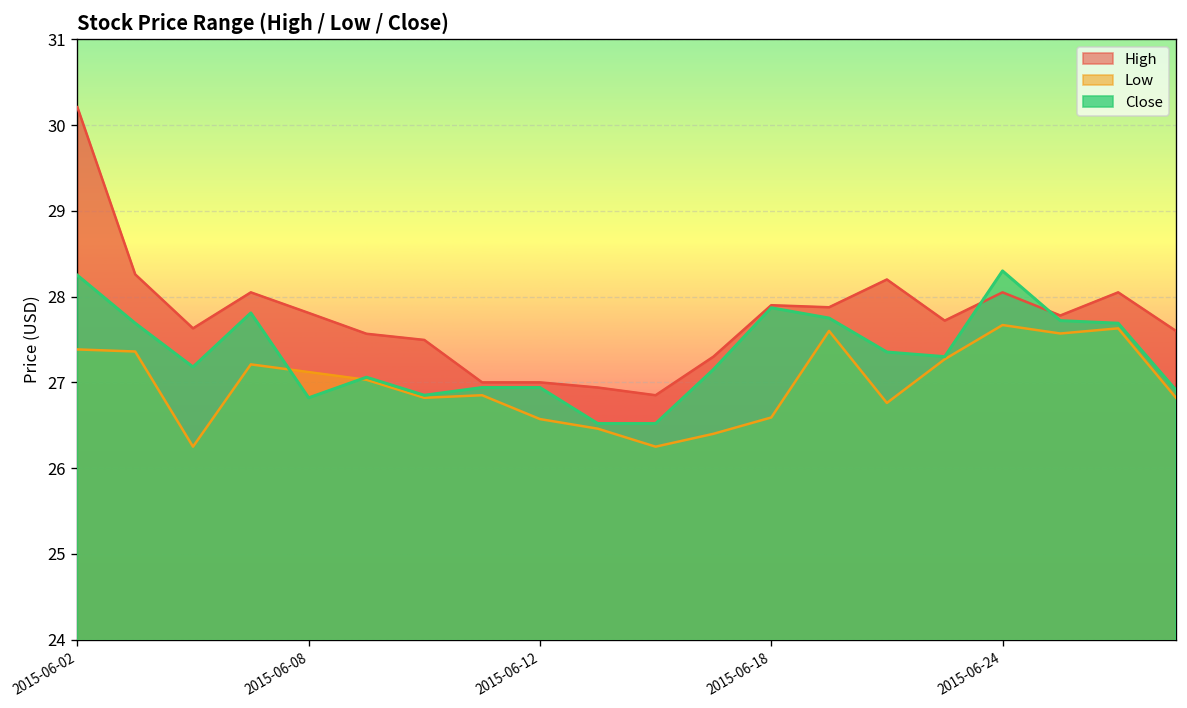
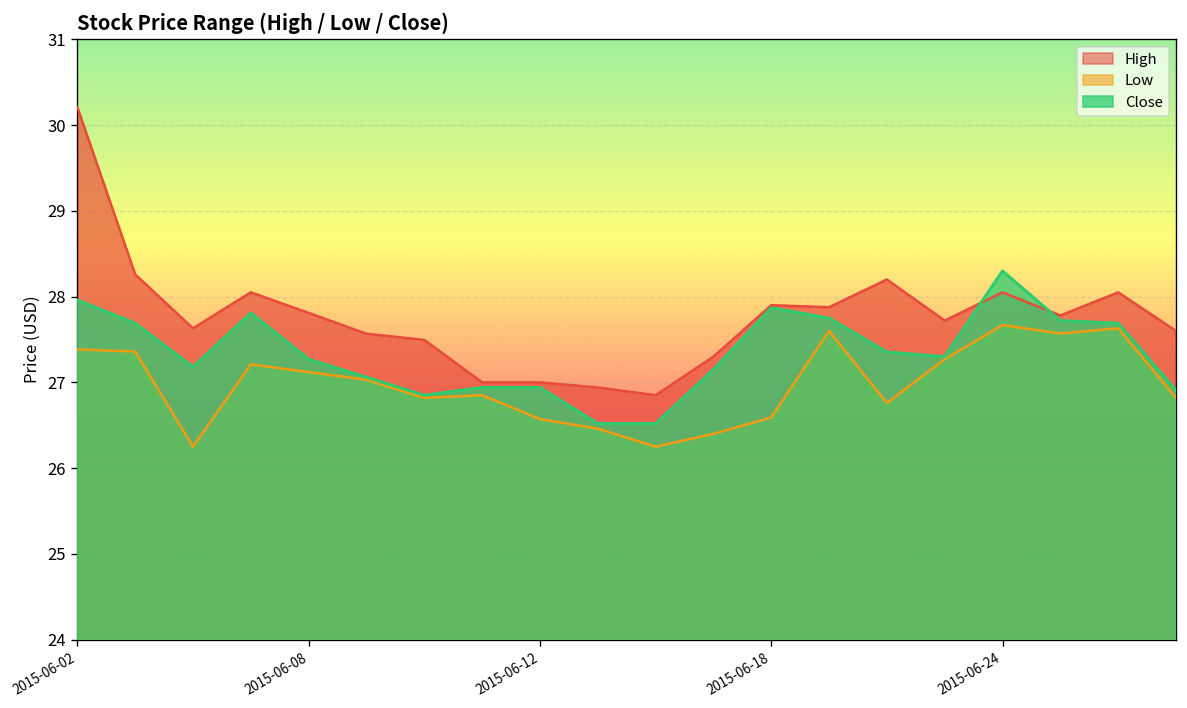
  {
    "High": {
      "2015-06-02": 30.2,
      "2015-06-08": 27.8,
      "2015-06-12": 27.0,
      "2015-06-24": 28.0
    },
    "Low": {
      "2015-06-02": 27.4,
      "2015-06-08": 27.1,
      "2015-06-12": 26.6,
      "2015-06-18": 26.6,
      "2015-06-24": 27.7
    },
    "Close": {
-     "2015-06-02": 28.2,
-     "2015-06-08": 26.8,
+     "2015-06-02": 28.0,
+     "2015-06-08": 27.3,
      "2015-06-12": 26.9,
      "2015-06-24": 28.3
    }
  }
